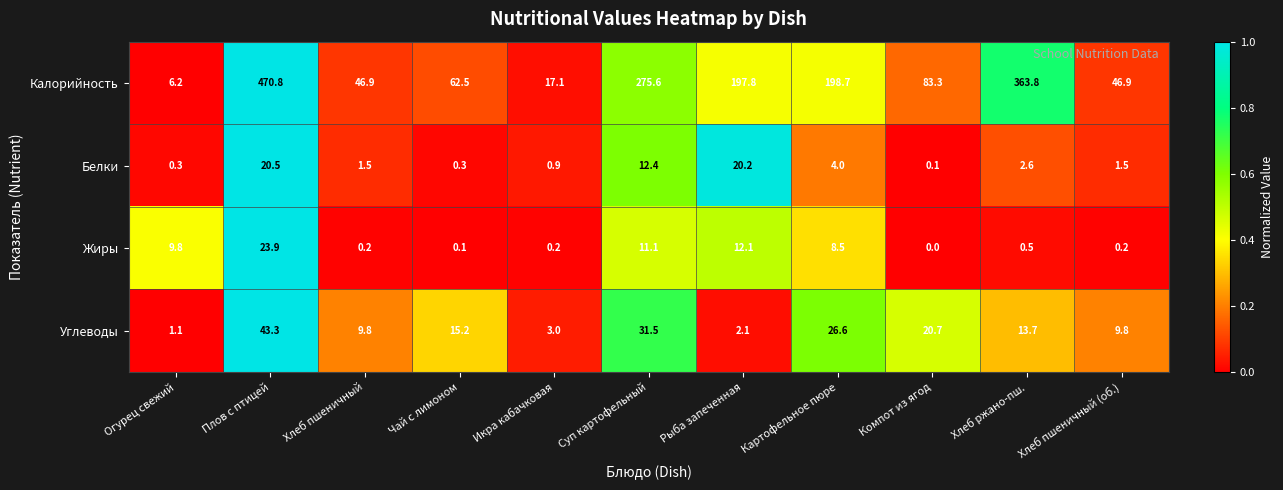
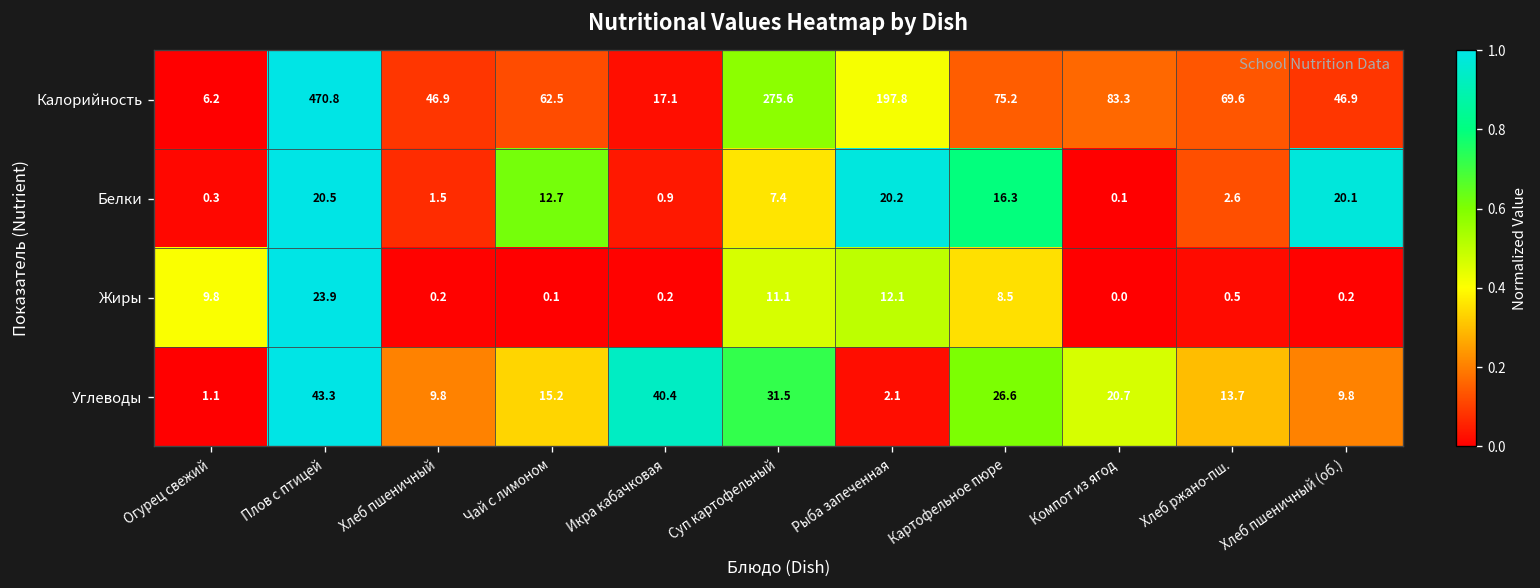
  {
    "Калорийность": {
      "Огурец свежий": 6.2,
      "Плов с птицей": 470.8,
      "Хлеб пшеничный": 46.9,
      "Чай с лимоном": 62.5,
      "Икра кабачковая": 17.1,
      "Суп картофельный": 275.6,
      "Рыба запеченная": 197.8,
-     "Картофельное пюре": 198.7,
+     "Картофельное пюре": 75.2,
      "Компот из ягод": 83.3,
-     "Хлеб ржано-пш.": 363.8
+     "Хлеб ржано-пш.": 69.6
    },
    "Белки": {
      "Огурец свежий": 0.3,
      "Плов с птицей": 20.5,
      "Хлеб пшеничный": 1.5,
-     "Чай с лимоном": 0.3,
+     "Чай с лимоном": 12.7,
      "Икра кабачковая": 0.9,
-     "Суп картофельный": 12.4,
+     "Суп картофельный": 7.4,
      "Рыба запеченная": 20.2,
-     "Картофельное пюре": 4.0,
+     "Картофельное пюре": 16.3,
      "Компот из ягод": 0.1,
      "Хлеб ржано-пш.": 2.6,
-     "Хлеб пшеничный (об.)": 1.5
+     "Хлеб пшеничный (об.)": 20.1
    },
    "Жиры": {
      "Огурец свежий": 9.8,
      "Плов с птицей": 23.9,
      "Хлеб пшеничный": 0.2,
      "Чай с лимоном": 0.1,
      "Икра кабачковая": 0.2,
      "Суп картофельный": 11.1,
      "Рыба запеченная": 12.1,
      "Картофельное пюре": 8.5,
      "Компот из ягод": 0.0,
      "Хлеб ржано-пш.": 0.5,
      "Хлеб пшеничный (об.)": 0.2
    },
    "Углеводы": {
      "Огурец свежий": 1.1,
      "Плов с птицей": 43.3,
      "Хлеб пшеничный": 9.8,
      "Чай с лимоном": 15.2,
-     "Икра кабачковая": 3.0,
+     "Икра кабачковая": 40.4,
      "Суп картофельный": 31.5,
      "Рыба запеченная": 2.1,
      "Картофельное пюре": 26.6,
      "Компот из ягод": 20.7,
      "Хлеб ржано-пш.": 13.7,
      "Хлеб пшеничный (об.)": 9.8
    }
  }
